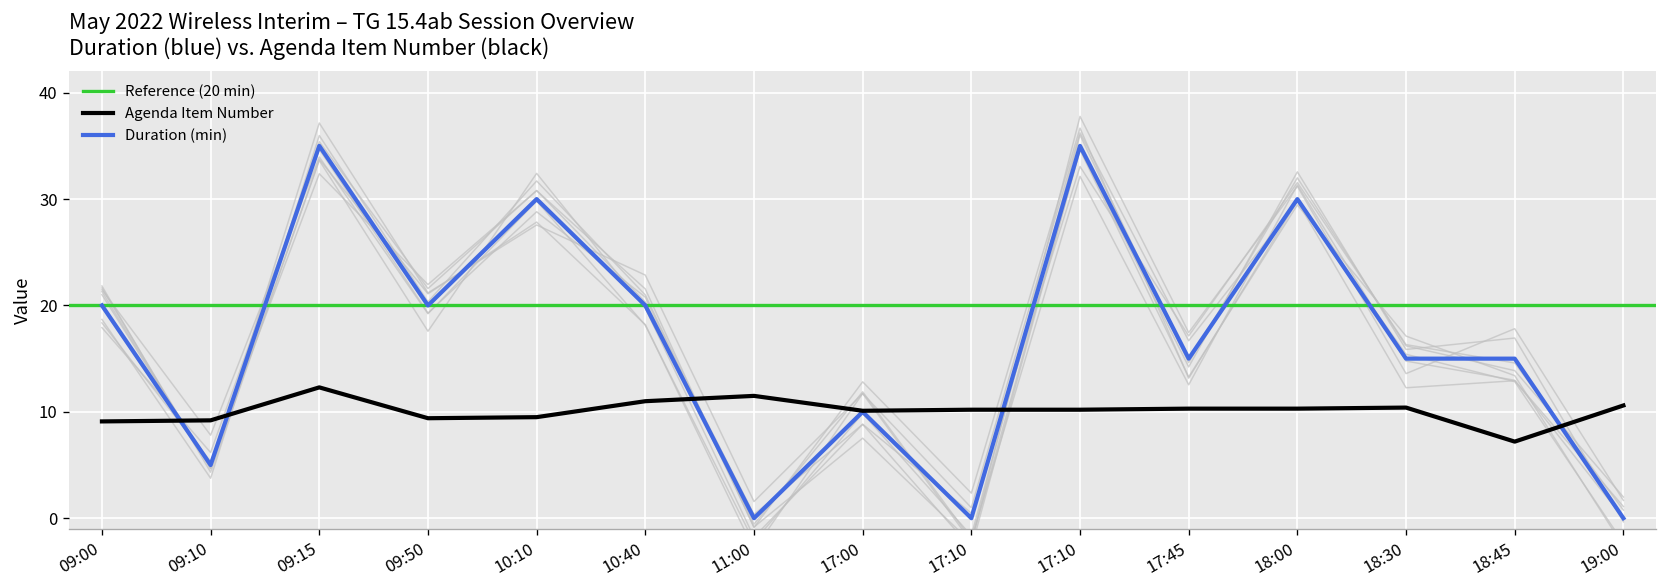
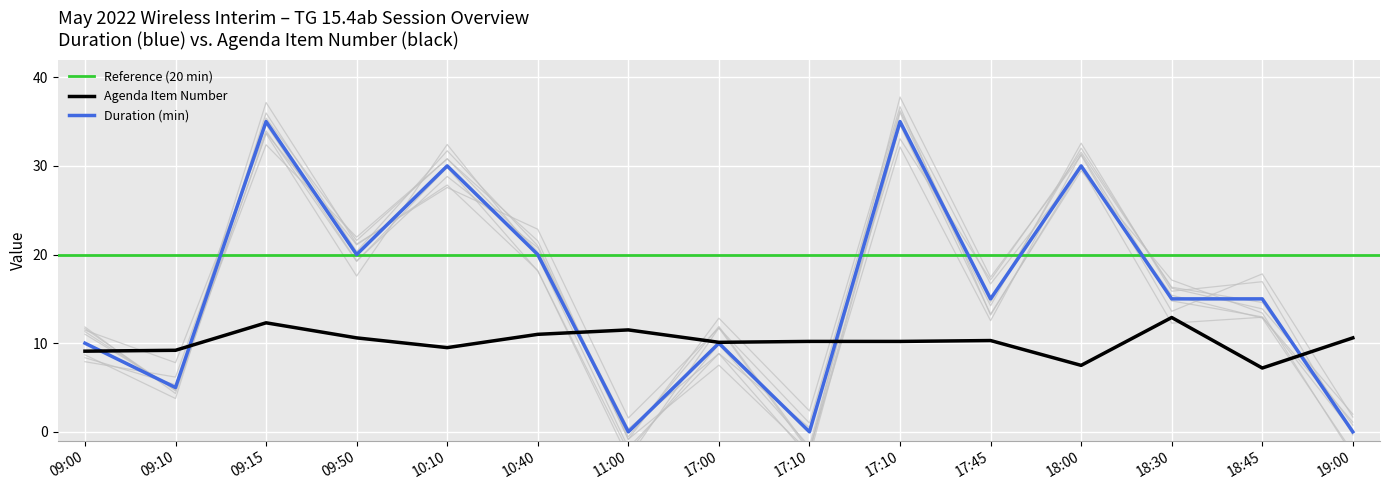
  {
    "Agenda Item Number": {
      "09:00": 9,
      "09:10": 9,
      "09:15": 12,
-     "09:50": 9,
+     "09:50": 11,
      "10:10": 10,
      "10:40": 11,
      "11:00": 12,
      "17:45": 10,
-     "18:00": 10,
-     "18:30": 10,
+     "18:00": 8,
+     "18:30": 13,
      "18:45": 7,
      "19:00": 11
    },
    "Duration (min)": {
-     "09:00": 20,
+     "09:00": 10,
      "09:15": 35,
      "09:50": 20,
      "11:00": 0,
      "17:45": 15,
      "18:45": 15
    }
  }
